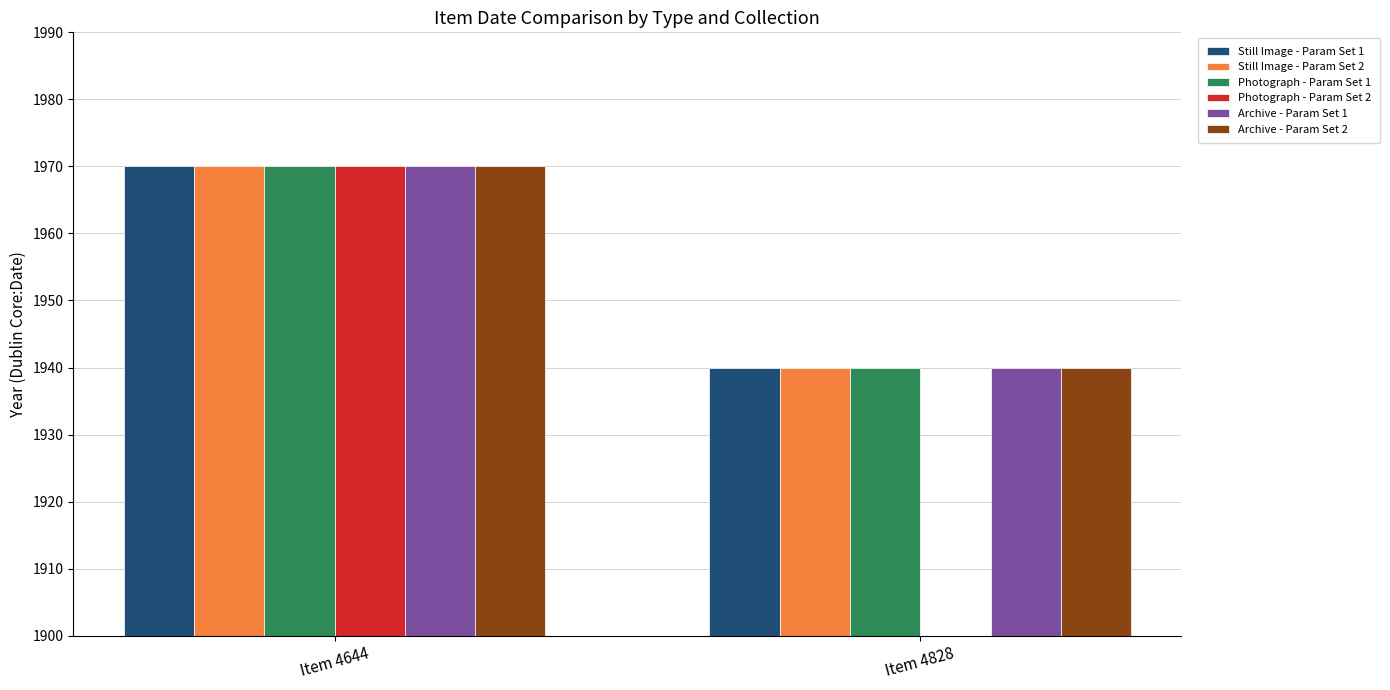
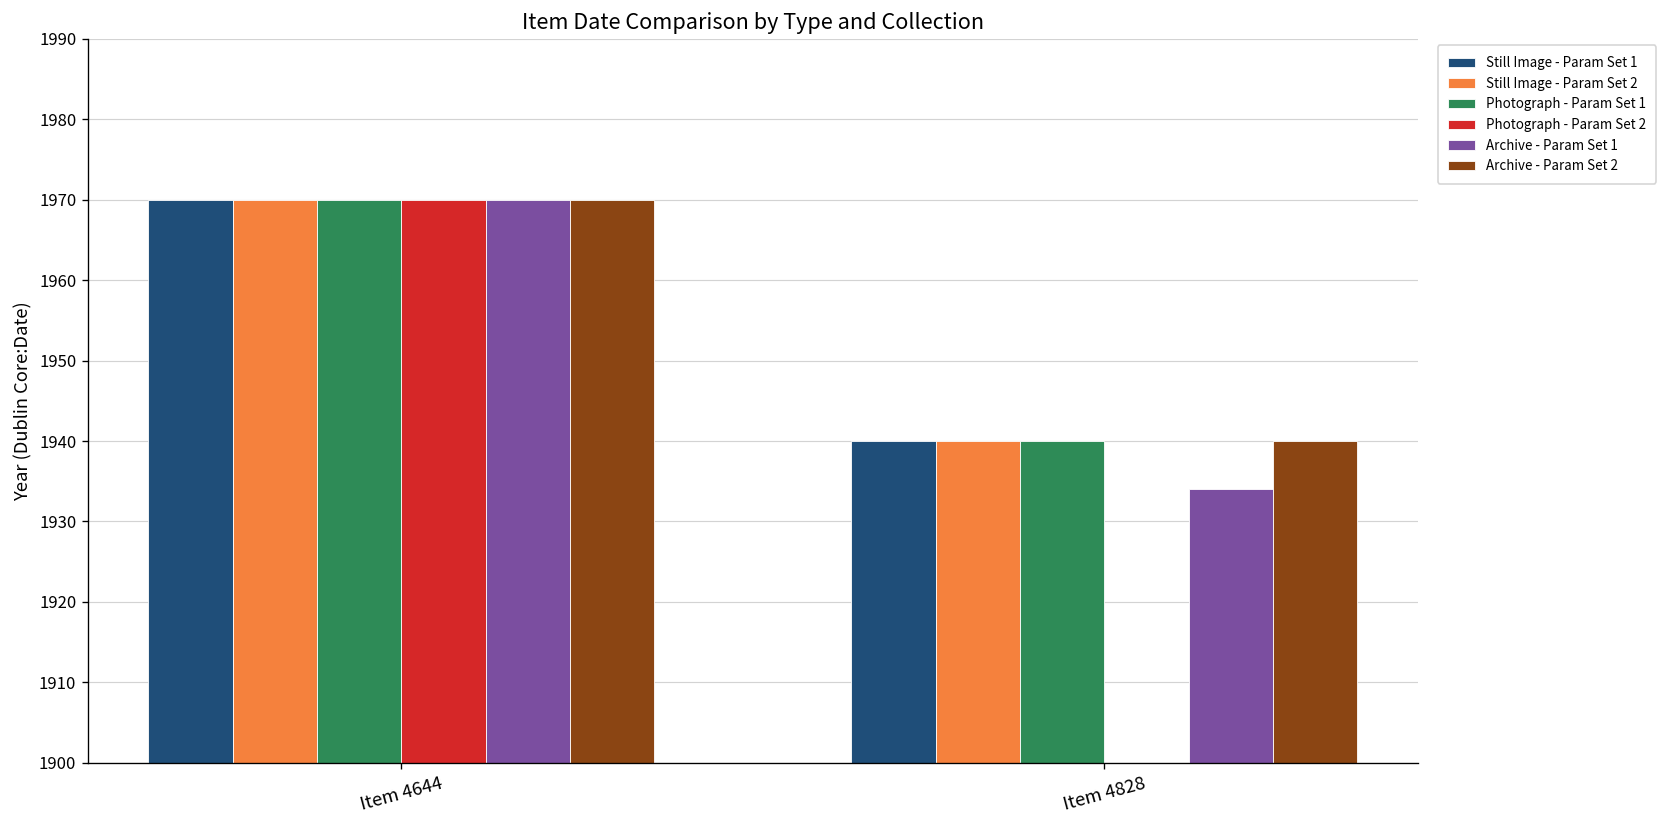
  {
    "Still Image - Param Set 1": {
      "Item 4644": 1970,
      "Item 4828": 1940
    },
    "Still Image - Param Set 2": {
      "Item 4644": 1970,
      "Item 4828": 1940
    },
    "Photograph - Param Set 1": {
      "Item 4644": 1970,
      "Item 4828": 1940
    },
    "Photograph - Param Set 2": {
      "Item 4644": 1970
    },
    "Archive - Param Set 1": {
      "Item 4644": 1970,
-     "Item 4828": 1940
+     "Item 4828": 1934
    },
    "Archive - Param Set 2": {
      "Item 4644": 1970,
      "Item 4828": 1940
    }
  }
